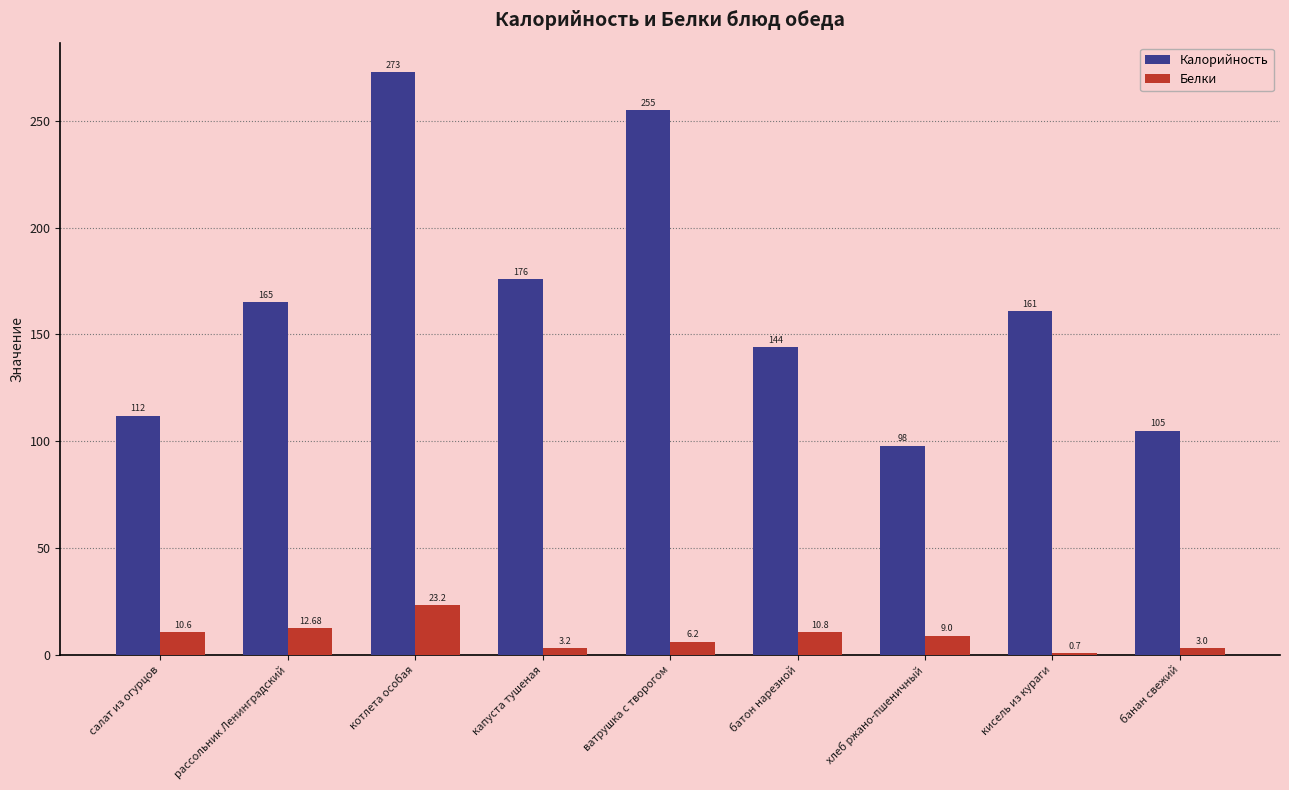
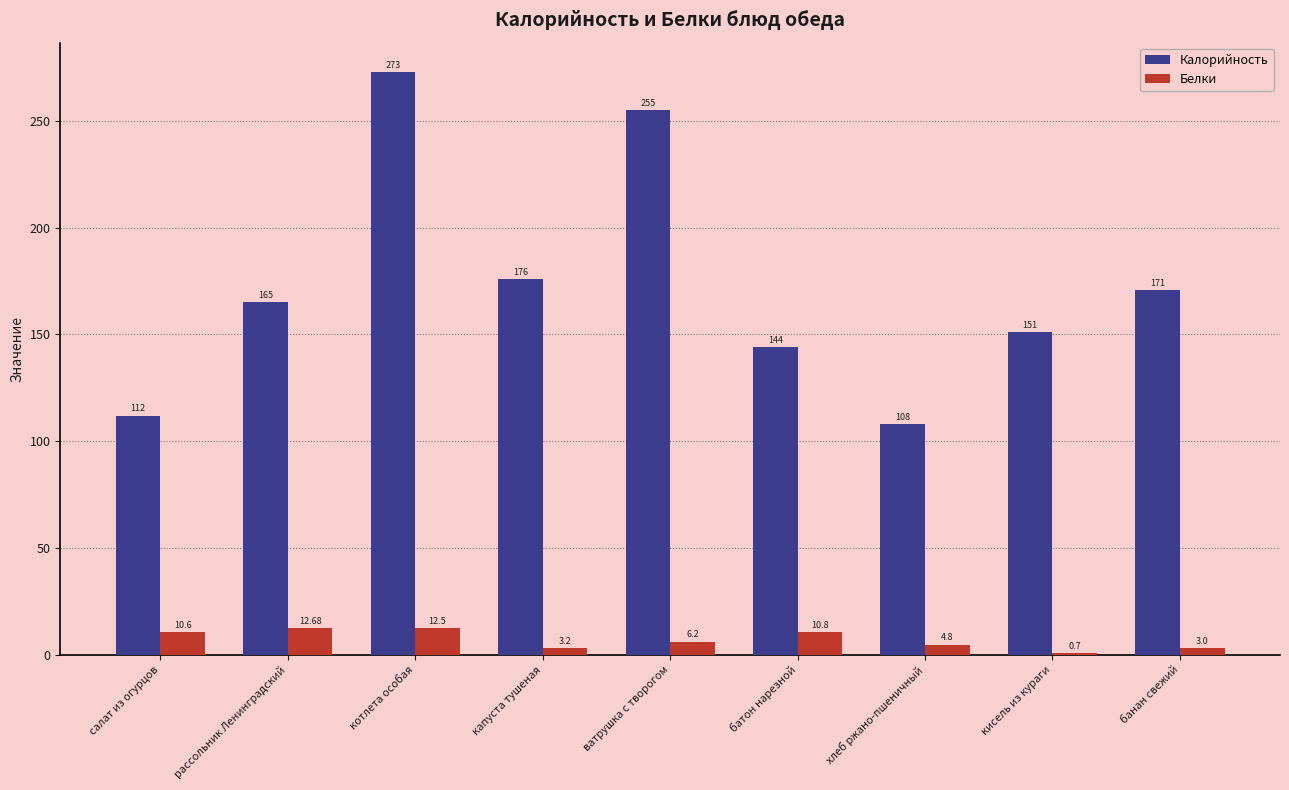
  {
    "Калорийность": {
      "салат из огурцов": 112,
      "рассольник Ленинградский": 165,
      "котлета особая": 273,
      "капуста тушеная": 176,
      "ватрушка с творогом": 255,
      "батон нарезной": 144,
-     "хлеб ржано-пшеничный": 98,
-     "кисель из кураги": 161,
-     "банан свежий": 105
+     "хлеб ржано-пшеничный": 108,
+     "кисель из кураги": 151,
+     "банан свежий": 171
    },
    "Белки": {
      "салат из огурцов": 10.6,
      "рассольник Ленинградский": 12.68,
-     "котлета особая": 23.2,
+     "котлета особая": 12.5,
      "капуста тушеная": 3.2,
      "ватрушка с творогом": 6.2,
      "батон нарезной": 10.8,
-     "хлеб ржано-пшеничный": 9.0,
+     "хлеб ржано-пшеничный": 4.8,
      "кисель из кураги": 0.7,
      "банан свежий": 3.0
    }
  }
